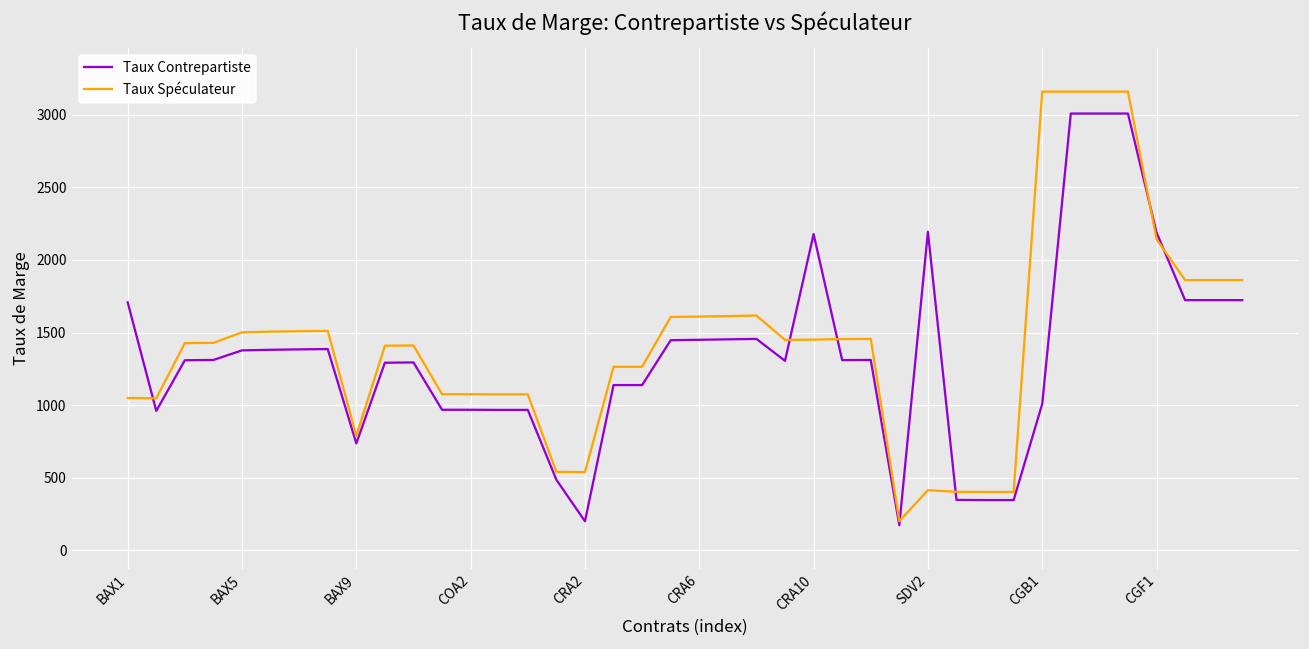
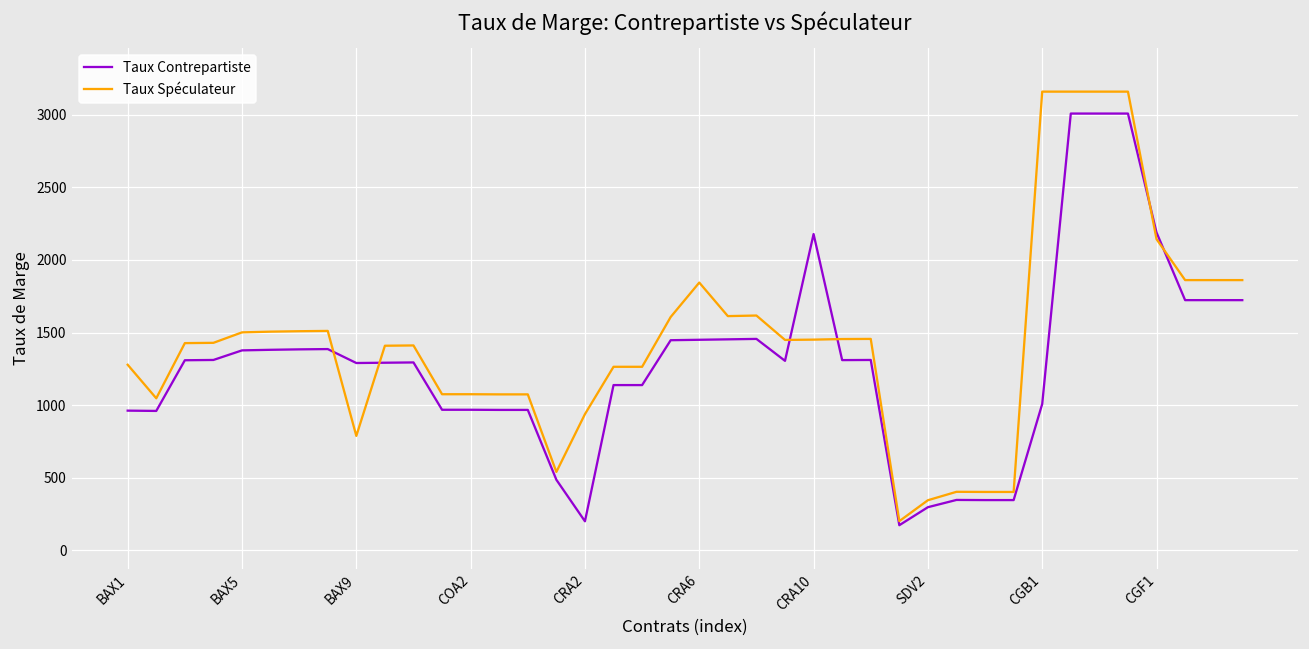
  {
    "Taux Contrepartiste": {
-     "BAX1": 1710,
+     "BAX1": 960,
      "BAX5": 1380,
-     "BAX9": 740,
+     "BAX9": 1290,
      "COA2": 970,
      "CRA2": 200,
      "CRA6": 1450,
      "CRA10": 2180,
-     "SDV2": 2190,
+     "SDV2": 300,
      "CGB1": 1010,
      "CGF1": 2190
    },
    "Taux Spéculateur": {
-     "BAX1": 1050,
+     "BAX1": 1280,
      "BAX5": 1500,
      "BAX9": 790,
      "COA2": 1080,
-     "CRA2": 540,
-     "CRA6": 1610,
+     "CRA2": 940,
+     "CRA6": 1840,
      "CRA10": 1450,
-     "SDV2": 410,
+     "SDV2": 350,
      "CGB1": 3160,
      "CGF1": 2140
    }
  }
